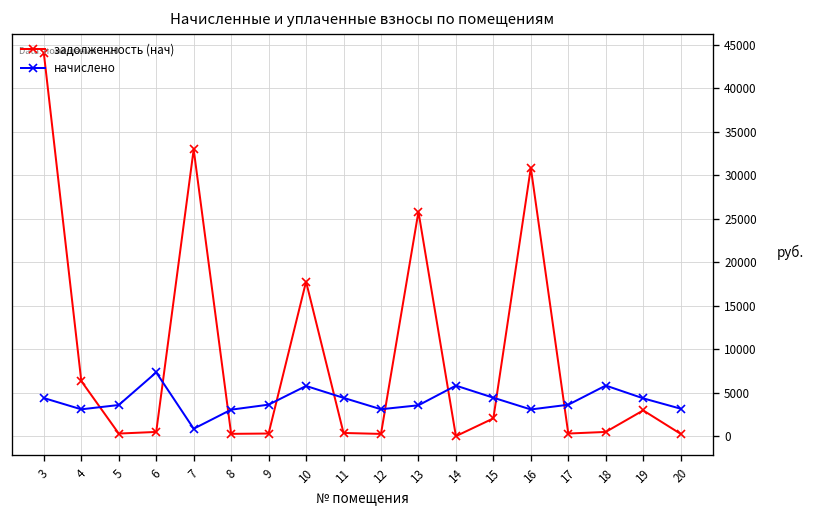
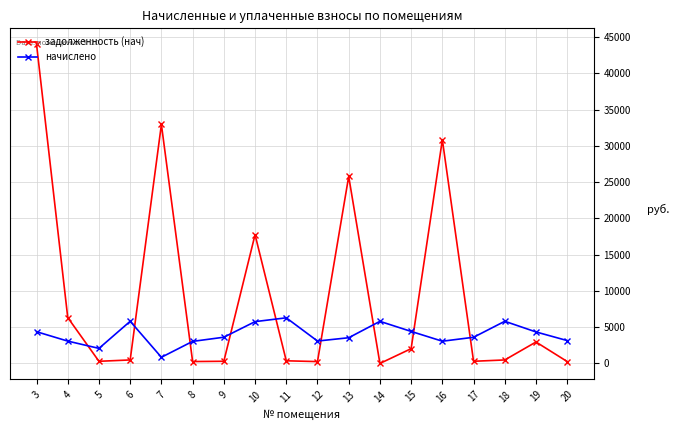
  {
    "задолженность (нач)": {
      "4": 6000,
      "5": 0,
      "6": 0,
      "7": 33000,
      "8": 0,
      "9": 0,
      "10": 18000,
      "11": 0,
      "12": 0,
      "13": 26000,
      "14": 0,
      "15": 2000,
      "16": 31000,
      "17": 0,
      "18": 0,
      "19": 3000,
      "20": 0
    },
    "начислено": {
      "3": 4000,
      "4": 3000,
-     "5": 4000,
-     "6": 7000,
+     "5": 2000,
+     "6": 6000,
      "7": 1000,
      "8": 3000,
      "9": 4000,
      "10": 6000,
-     "11": 4000,
+     "11": 6000,
      "12": 3000,
      "13": 4000,
      "14": 6000,
      "15": 4000,
      "16": 3000,
      "17": 4000,
      "18": 6000,
      "19": 4000,
      "20": 3000
    }
  }
